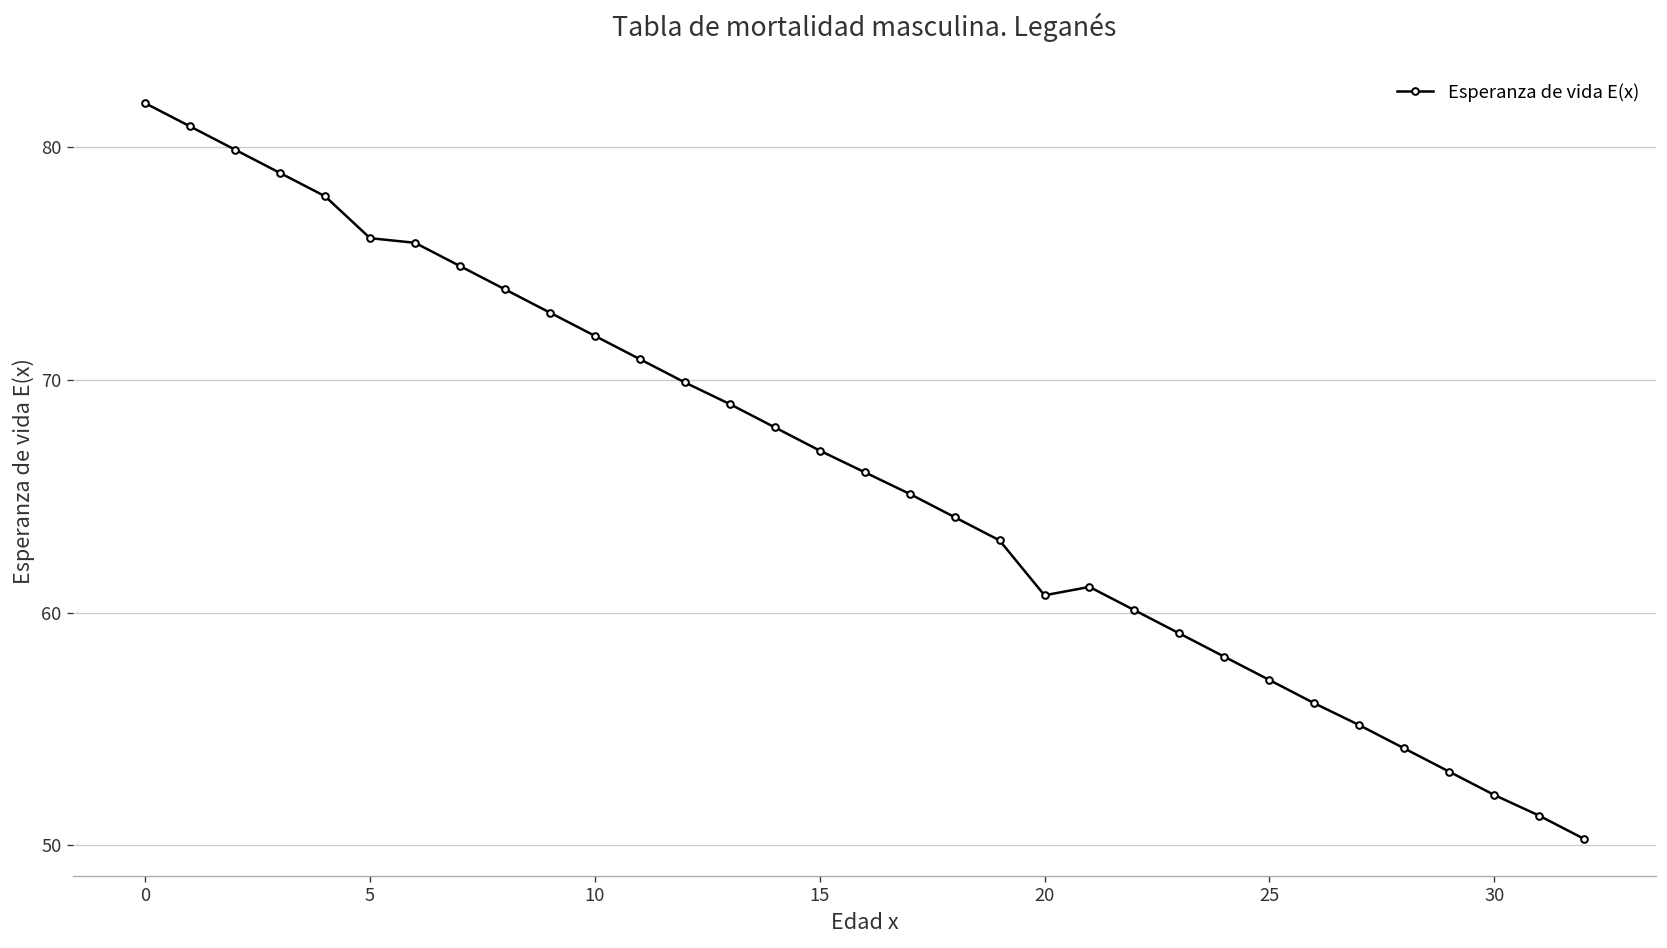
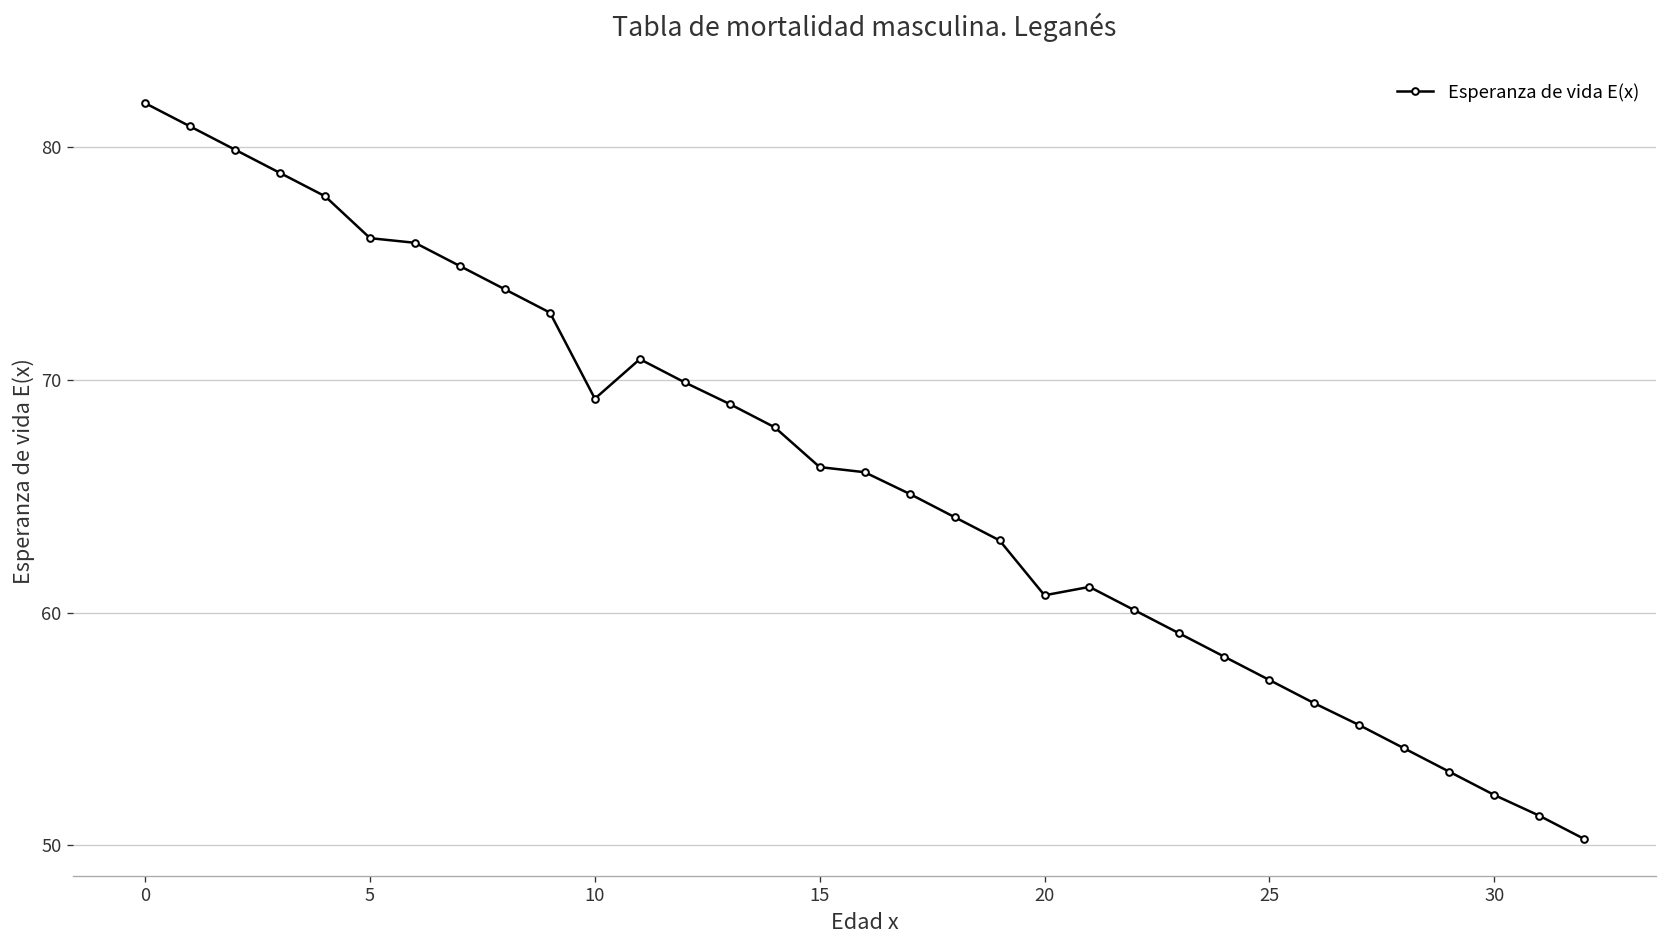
  {
    "0": 81.9,
    "5": 76.1,
-   "10": 71.9,
-   "15": 67.0,
+   "10": 69.2,
+   "15": 66.3,
    "20": 60.8,
    "25": 57.1,
    "30": 52.2
  }
